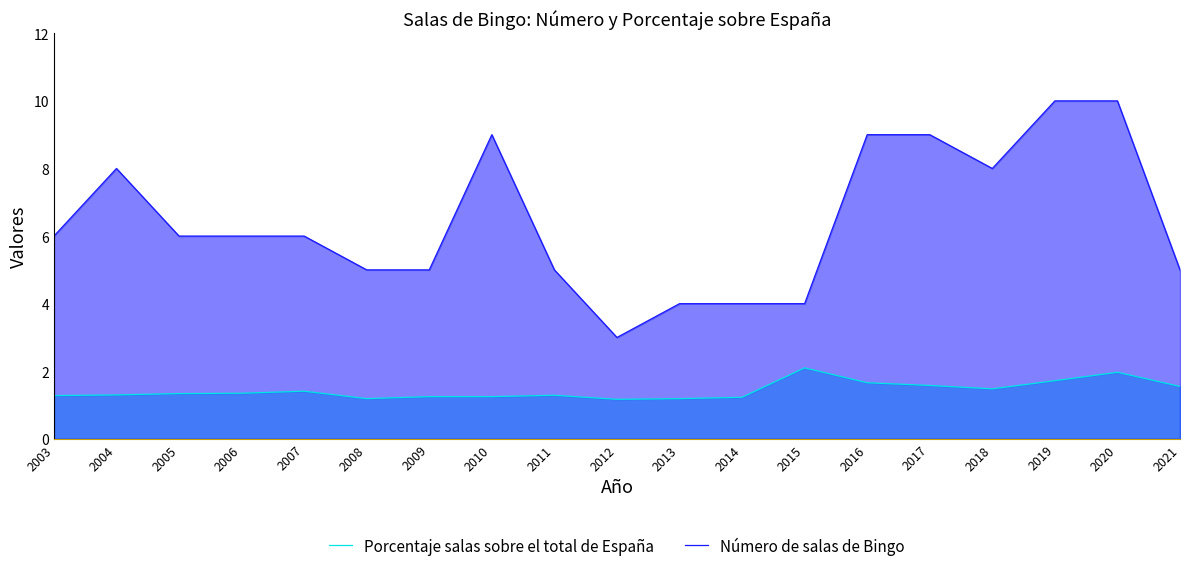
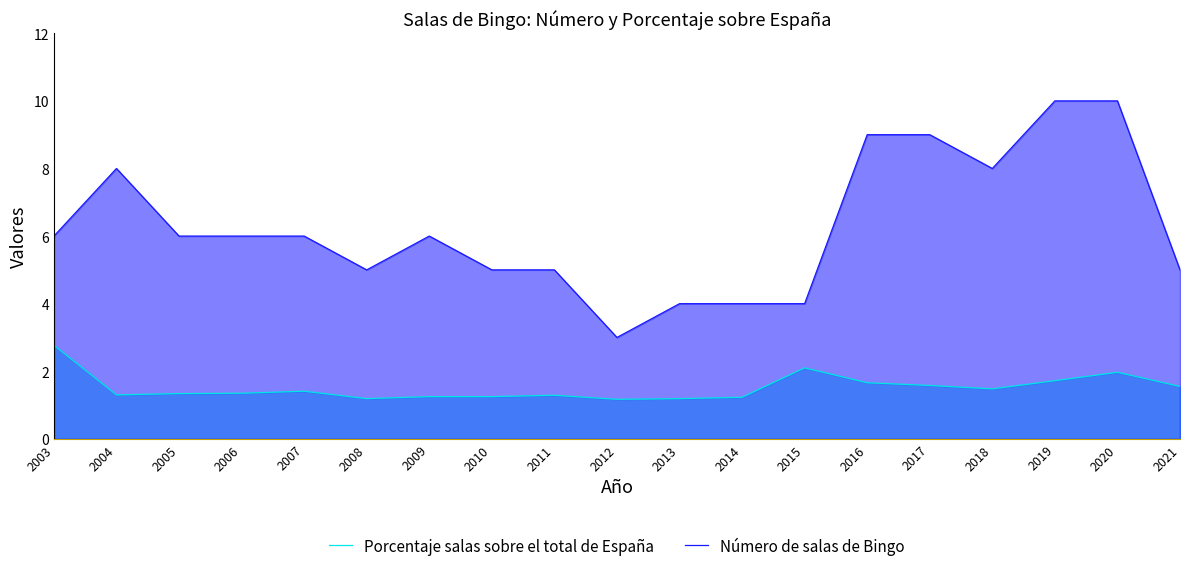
  {
    "Porcentaje salas sobre el total de España": {
-     "2003": 1.3,
+     "2003": 2.8,
      "2004": 1.3,
      "2005": 1.3,
      "2006": 1.4,
      "2007": 1.4,
      "2008": 1.2,
      "2009": 1.3,
      "2010": 1.3,
      "2011": 1.3,
      "2012": 1.2,
      "2013": 1.2,
      "2014": 1.2,
      "2015": 2.1,
      "2016": 1.7,
      "2017": 1.6,
      "2018": 1.5,
      "2019": 1.7,
      "2020": 2.0,
      "2021": 1.6
    },
    "Número de salas de Bingo": {
      "2003": 6,
      "2004": 8,
      "2005": 6,
      "2006": 6,
      "2007": 6,
      "2008": 5,
-     "2009": 5,
-     "2010": 9,
+     "2009": 6,
+     "2010": 5,
      "2011": 5,
      "2012": 3,
      "2013": 4,
      "2014": 4,
      "2015": 4,
      "2016": 9,
      "2017": 9,
      "2018": 8,
      "2019": 10,
      "2020": 10,
      "2021": 5
    }
  }
